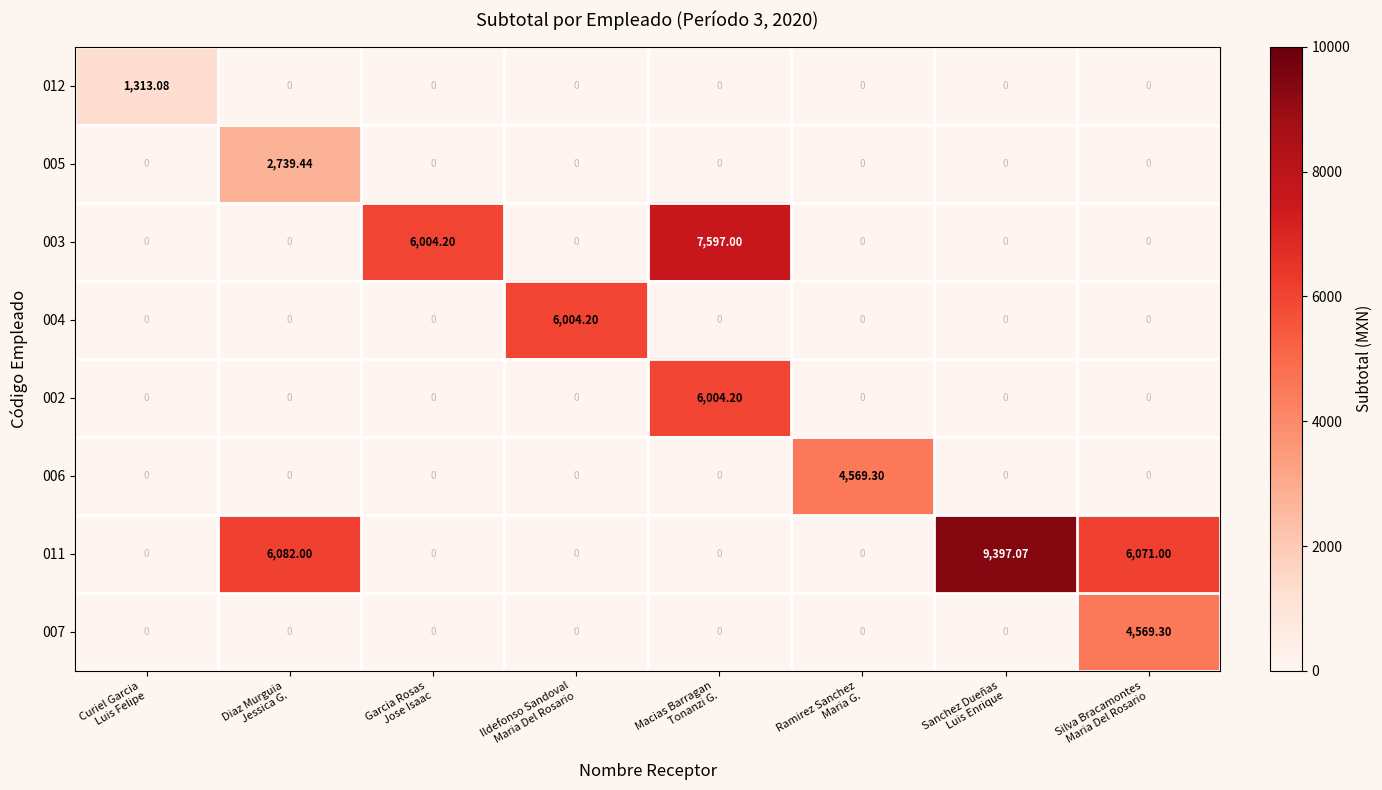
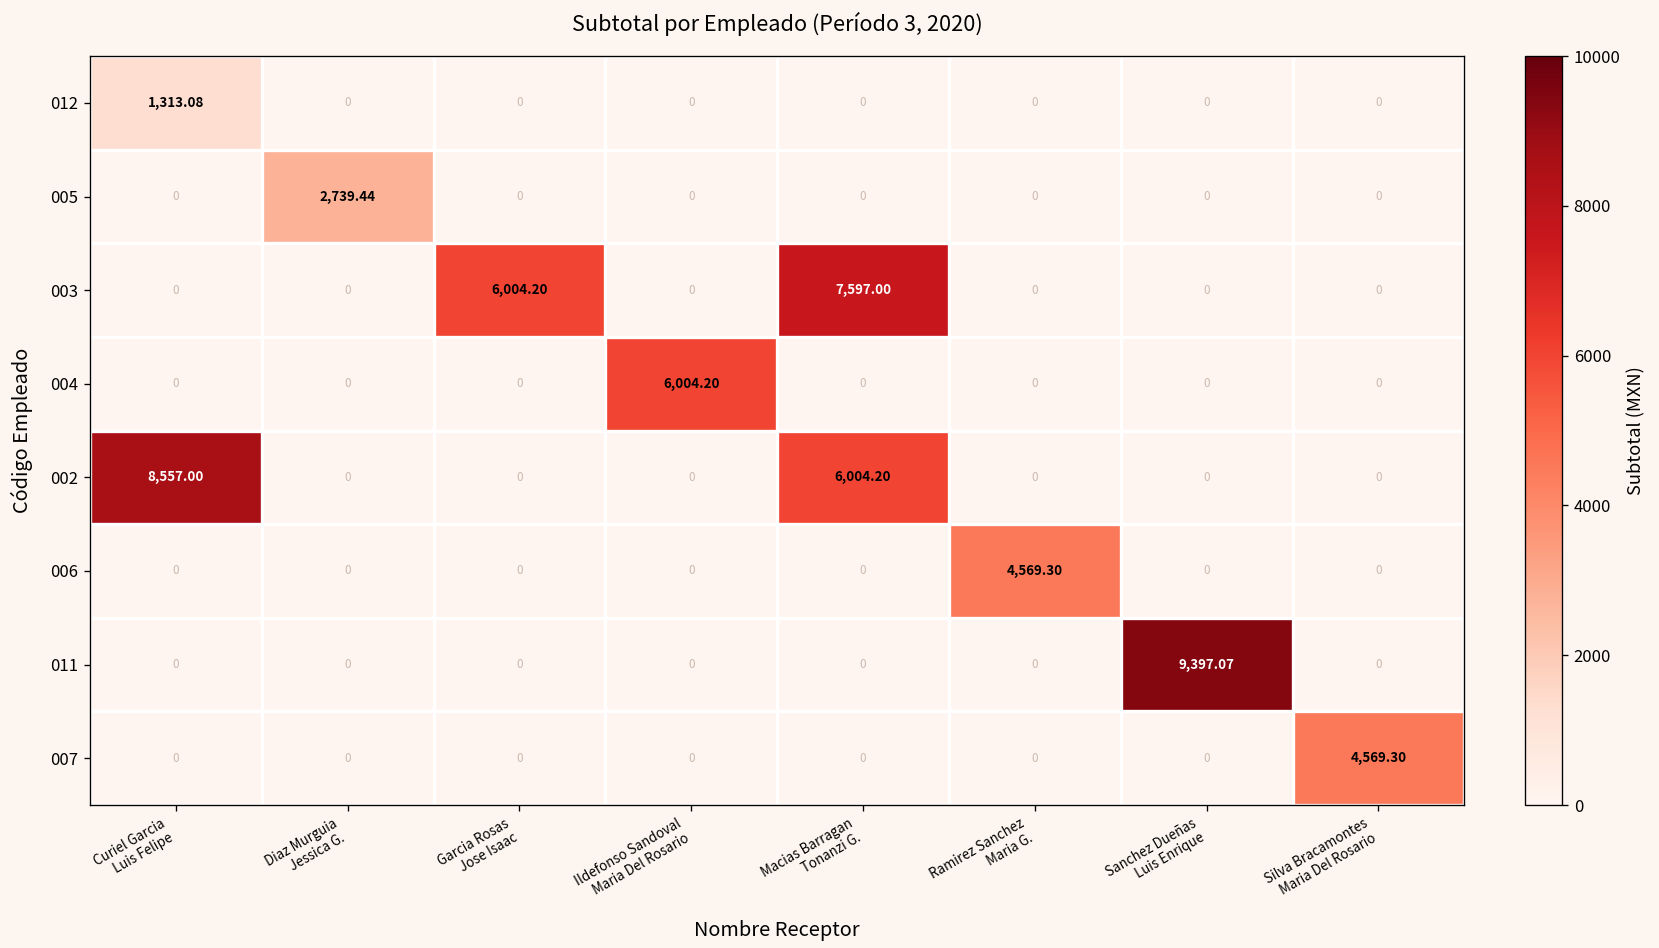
  {
    "012": {
      "Curiel Garcia Luis Felipe": "1,313.08",
      "Diaz Murguia Jessica G.": "0",
      "Garcia Rosas Jose Isaac": "0",
      "Ildefonso Sandoval Maria Del Rosario": "0",
      "Macias Barragan Tonanzi G.": "0",
      "Ramirez Sanchez Maria G.": "0",
      "Sanchez Dueñas Luis Enrique": "0",
      "Silva Bracamontes Maria Del Rosario": "0"
    },
    "005": {
      "Curiel Garcia Luis Felipe": "0",
      "Diaz Murguia Jessica G.": "2,739.44",
      "Garcia Rosas Jose Isaac": "0",
      "Ildefonso Sandoval Maria Del Rosario": "0",
      "Macias Barragan Tonanzi G.": "0",
      "Ramirez Sanchez Maria G.": "0",
      "Sanchez Dueñas Luis Enrique": "0",
      "Silva Bracamontes Maria Del Rosario": "0"
    },
    "003": {
      "Curiel Garcia Luis Felipe": "0",
      "Diaz Murguia Jessica G.": "0",
      "Garcia Rosas Jose Isaac": "6,004.20",
      "Ildefonso Sandoval Maria Del Rosario": "0",
      "Macias Barragan Tonanzi G.": "7,597.00",
      "Ramirez Sanchez Maria G.": "0",
      "Sanchez Dueñas Luis Enrique": "0",
      "Silva Bracamontes Maria Del Rosario": "0"
    },
    "004": {
      "Curiel Garcia Luis Felipe": "0",
      "Diaz Murguia Jessica G.": "0",
      "Garcia Rosas Jose Isaac": "0",
      "Ildefonso Sandoval Maria Del Rosario": "6,004.20",
      "Macias Barragan Tonanzi G.": "0",
      "Ramirez Sanchez Maria G.": "0",
      "Sanchez Dueñas Luis Enrique": "0",
      "Silva Bracamontes Maria Del Rosario": "0"
    },
    "002": {
-     "Curiel Garcia Luis Felipe": "0",
+     "Curiel Garcia Luis Felipe": "8,557.00",
      "Diaz Murguia Jessica G.": "0",
      "Garcia Rosas Jose Isaac": "0",
      "Ildefonso Sandoval Maria Del Rosario": "0",
      "Macias Barragan Tonanzi G.": "6,004.20",
      "Ramirez Sanchez Maria G.": "0",
      "Sanchez Dueñas Luis Enrique": "0",
      "Silva Bracamontes Maria Del Rosario": "0"
    },
    "006": {
      "Curiel Garcia Luis Felipe": "0",
      "Diaz Murguia Jessica G.": "0",
      "Garcia Rosas Jose Isaac": "0",
      "Ildefonso Sandoval Maria Del Rosario": "0",
      "Macias Barragan Tonanzi G.": "0",
      "Ramirez Sanchez Maria G.": "4,569.30",
      "Sanchez Dueñas Luis Enrique": "0",
      "Silva Bracamontes Maria Del Rosario": "0"
    },
    "011": {
      "Curiel Garcia Luis Felipe": "0",
-     "Diaz Murguia Jessica G.": "6,082.00",
+     "Diaz Murguia Jessica G.": "0",
      "Garcia Rosas Jose Isaac": "0",
      "Ildefonso Sandoval Maria Del Rosario": "0",
      "Macias Barragan Tonanzi G.": "0",
      "Ramirez Sanchez Maria G.": "0",
      "Sanchez Dueñas Luis Enrique": "9,397.07",
-     "Silva Bracamontes Maria Del Rosario": "6,071.00"
+     "Silva Bracamontes Maria Del Rosario": "0"
    },
    "007": {
      "Curiel Garcia Luis Felipe": "0",
      "Diaz Murguia Jessica G.": "0",
      "Garcia Rosas Jose Isaac": "0",
      "Ildefonso Sandoval Maria Del Rosario": "0",
      "Macias Barragan Tonanzi G.": "0",
      "Ramirez Sanchez Maria G.": "0",
      "Sanchez Dueñas Luis Enrique": "0",
      "Silva Bracamontes Maria Del Rosario": "4,569.30"
    }
  }
